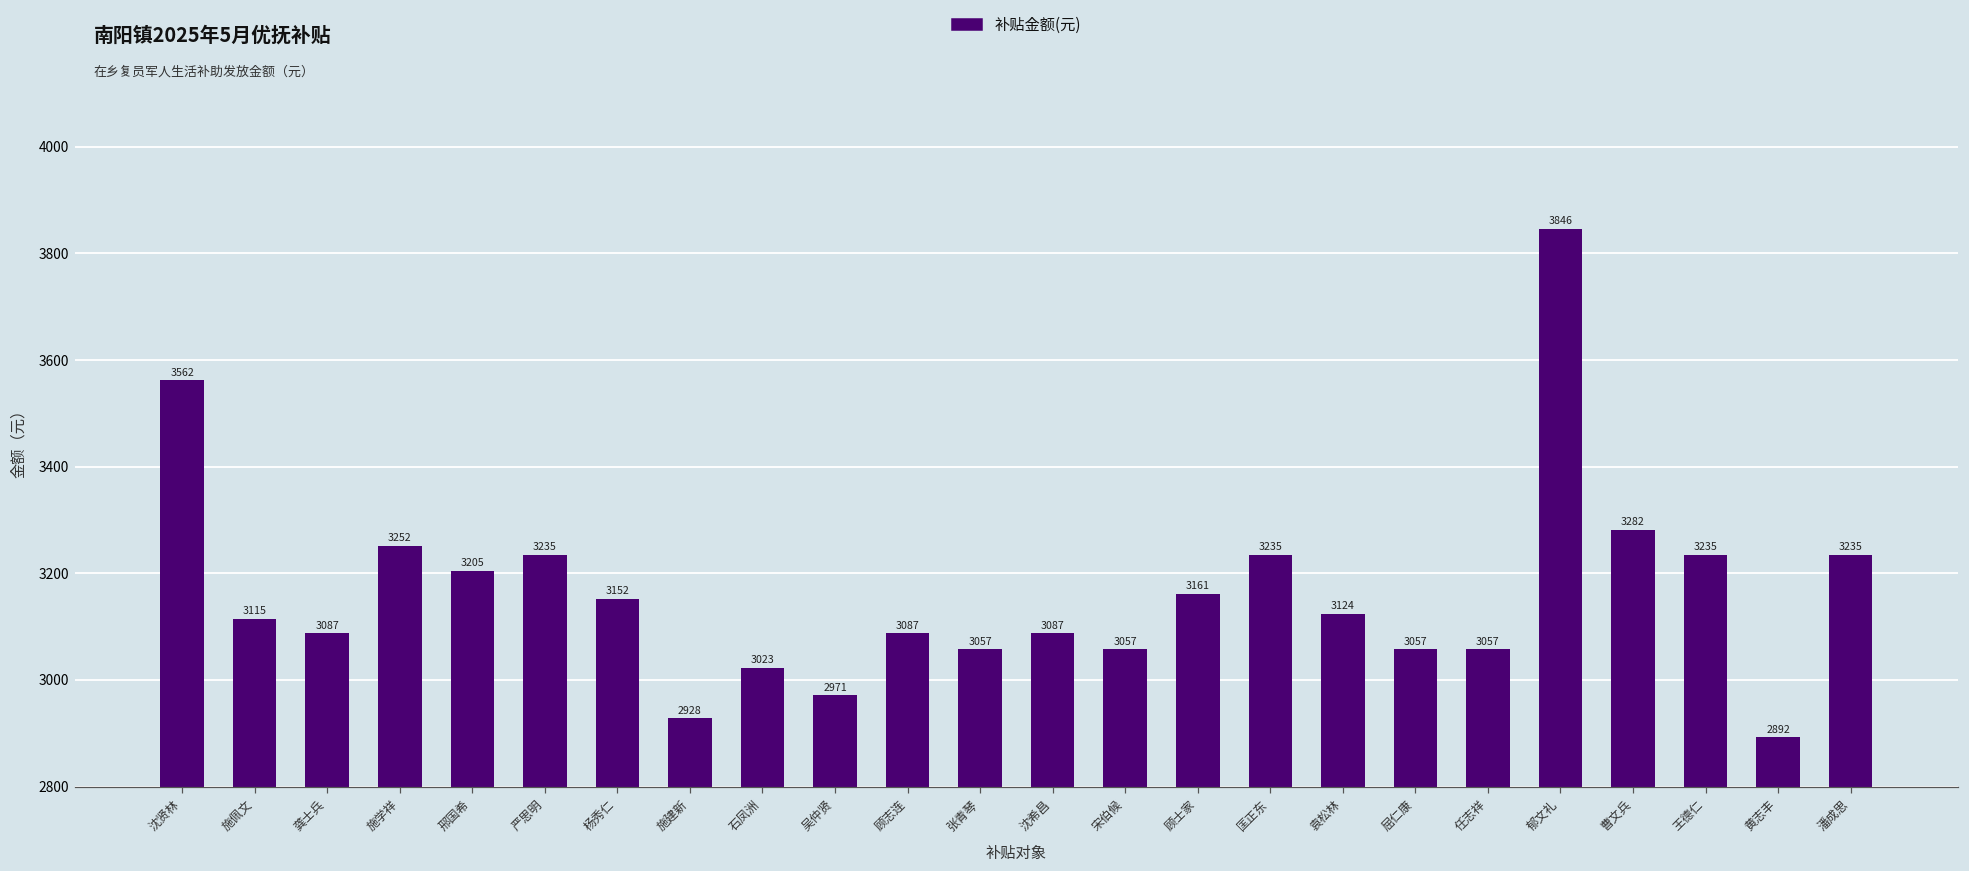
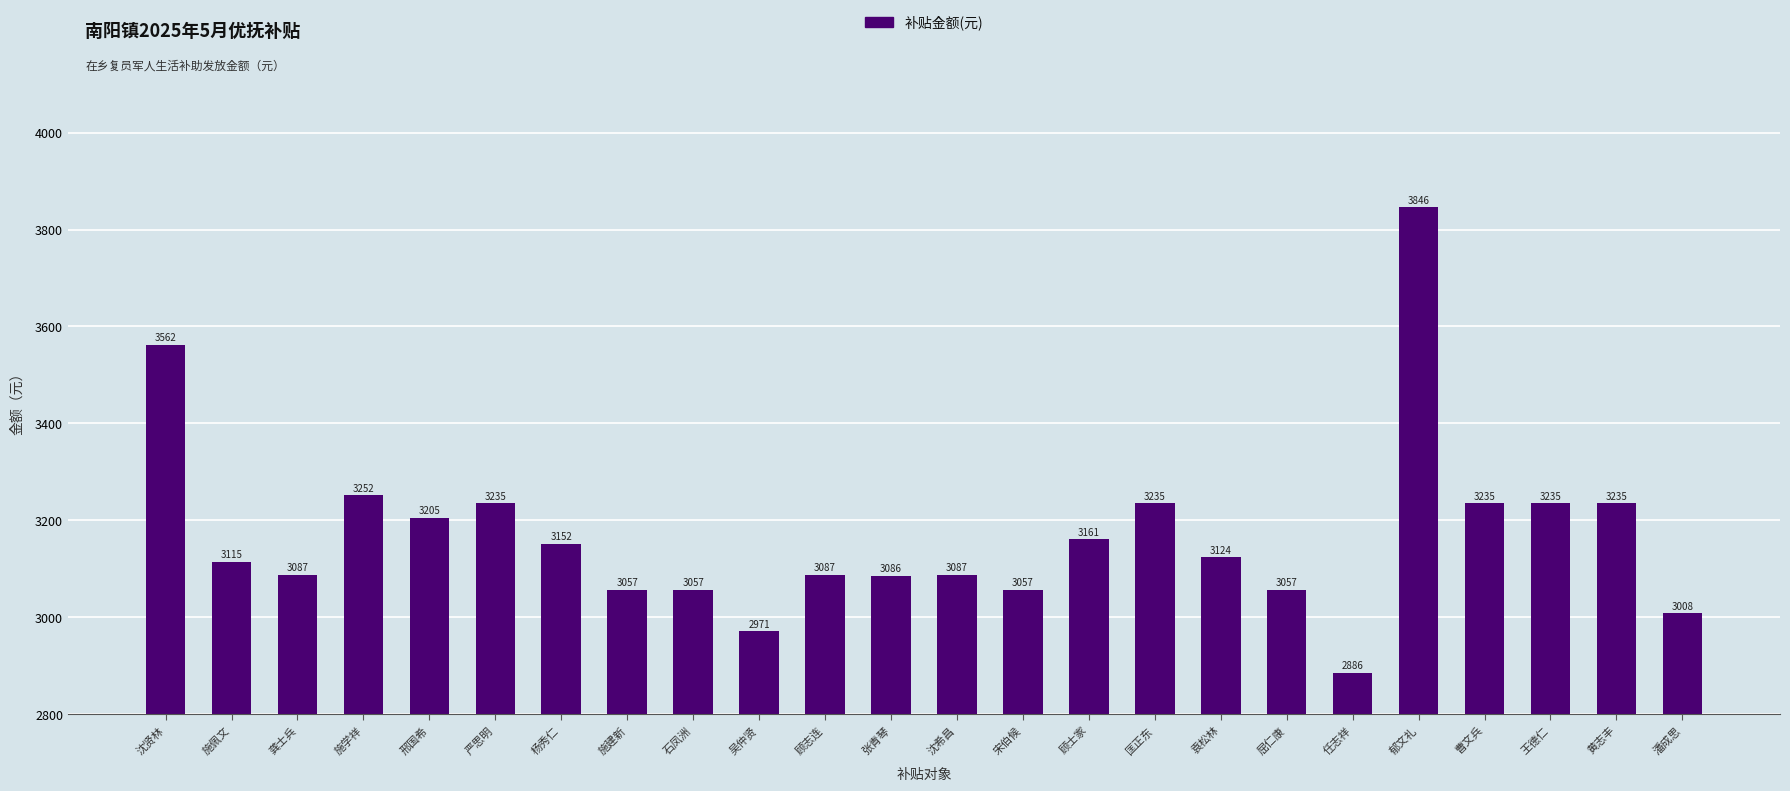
  {
    "沈贤林": 3562,
    "施佩文": 3115,
    "龚士兵": 3087,
    "施学祥": 3252,
    "邢国希": 3205,
    "严思明": 3235,
    "杨秀仁": 3152,
-   "施建新": 2928,
-   "石凤洲": 3023,
+   "施建新": 3057,
+   "石凤洲": 3057,
    "吴仲贤": 2971,
    "顾志连": 3087,
-   "张青琴": 3057,
+   "张青琴": 3086,
    "沈希昌": 3087,
    "宋伯候": 3057,
    "顾士家": 3161,
    "匡正东": 3235,
    "袁松林": 3124,
    "屈仁康": 3057,
-   "任志祥": 3057,
+   "任志祥": 2886,
    "郁文礼": 3846,
-   "曹文兵": 3282,
+   "曹文兵": 3235,
    "王德仁": 3235,
-   "黄志丰": 2892,
-   "潘成思": 3235
+   "黄志丰": 3235,
+   "潘成思": 3008
  }
